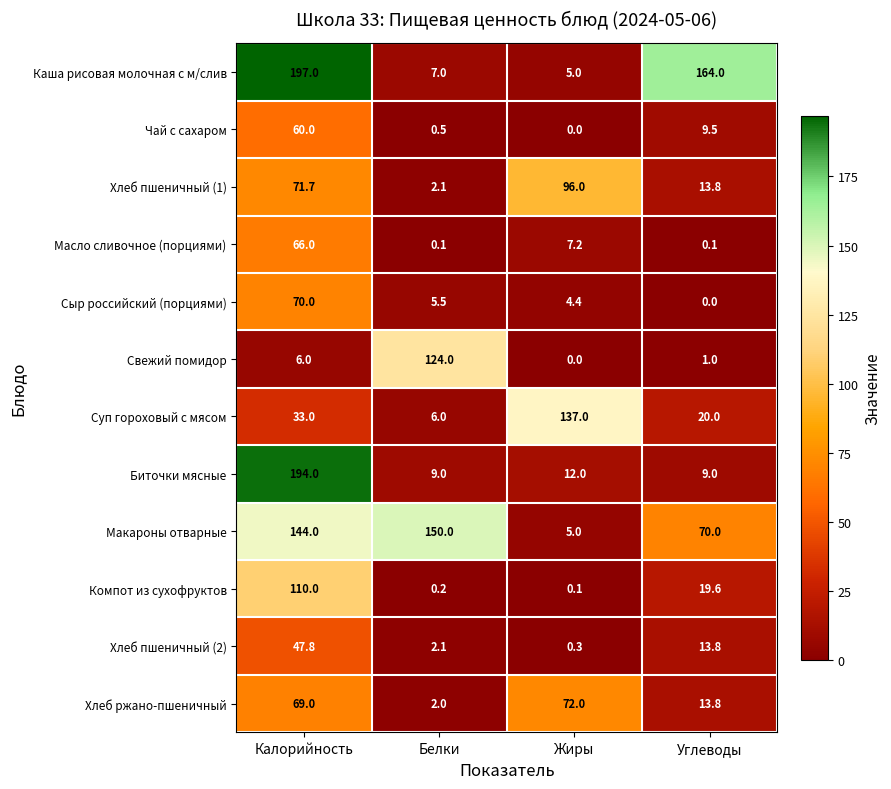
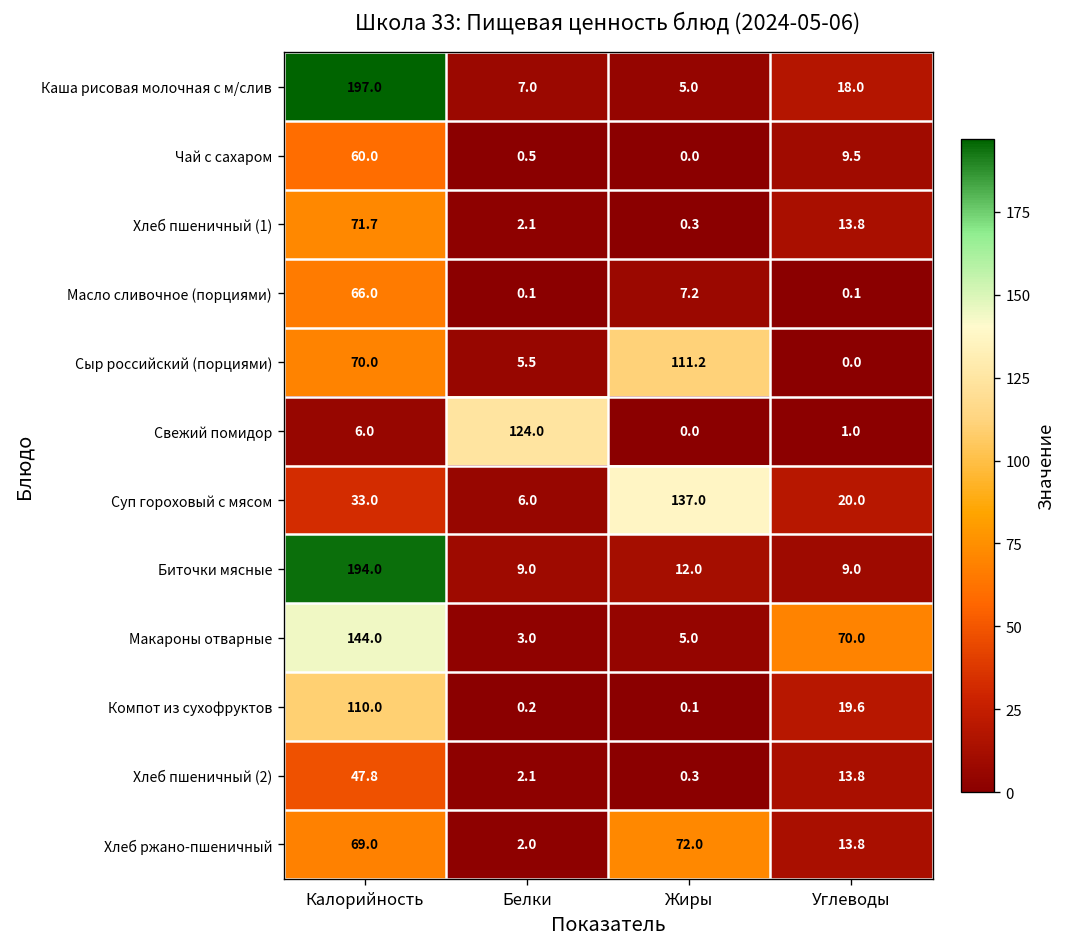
  {
    "Каша рисовая молочная с м/слив": {
      "Калорийность": 197.0,
      "Белки": 7.0,
      "Жиры": 5.0,
-     "Углеводы": 164.0
+     "Углеводы": 18.0
    },
    "Чай с сахаром": {
      "Калорийность": 60.0,
      "Белки": 0.5,
      "Жиры": 0.0,
      "Углеводы": 9.5
    },
    "Хлеб пшеничный (1)": {
      "Калорийность": 71.7,
      "Белки": 2.1,
-     "Жиры": 96.0,
+     "Жиры": 0.3,
      "Углеводы": 13.8
    },
    "Масло сливочное (порциями)": {
      "Калорийность": 66.0,
      "Белки": 0.1,
      "Жиры": 7.2,
      "Углеводы": 0.1
    },
    "Сыр российский (порциями)": {
      "Калорийность": 70.0,
      "Белки": 5.5,
-     "Жиры": 4.4,
+     "Жиры": 111.2,
      "Углеводы": 0.0
    },
    "Свежий помидор": {
      "Калорийность": 6.0,
      "Белки": 124.0,
      "Жиры": 0.0,
      "Углеводы": 1.0
    },
    "Суп гороховый с мясом": {
      "Калорийность": 33.0,
      "Белки": 6.0,
      "Жиры": 137.0,
      "Углеводы": 20.0
    },
    "Биточки мясные": {
      "Калорийность": 194.0,
      "Белки": 9.0,
      "Жиры": 12.0,
      "Углеводы": 9.0
    },
    "Макароны отварные": {
      "Калорийность": 144.0,
-     "Белки": 150.0,
+     "Белки": 3.0,
      "Жиры": 5.0,
      "Углеводы": 70.0
    },
    "Компот из сухофруктов": {
      "Калорийность": 110.0,
      "Белки": 0.2,
      "Жиры": 0.1,
      "Углеводы": 19.6
    },
    "Хлеб пшеничный (2)": {
      "Калорийность": 47.8,
      "Белки": 2.1,
      "Жиры": 0.3,
      "Углеводы": 13.8
    },
    "Хлеб ржано-пшеничный": {
      "Калорийность": 69.0,
      "Белки": 2.0,
      "Жиры": 72.0,
      "Углеводы": 13.8
    }
  }
